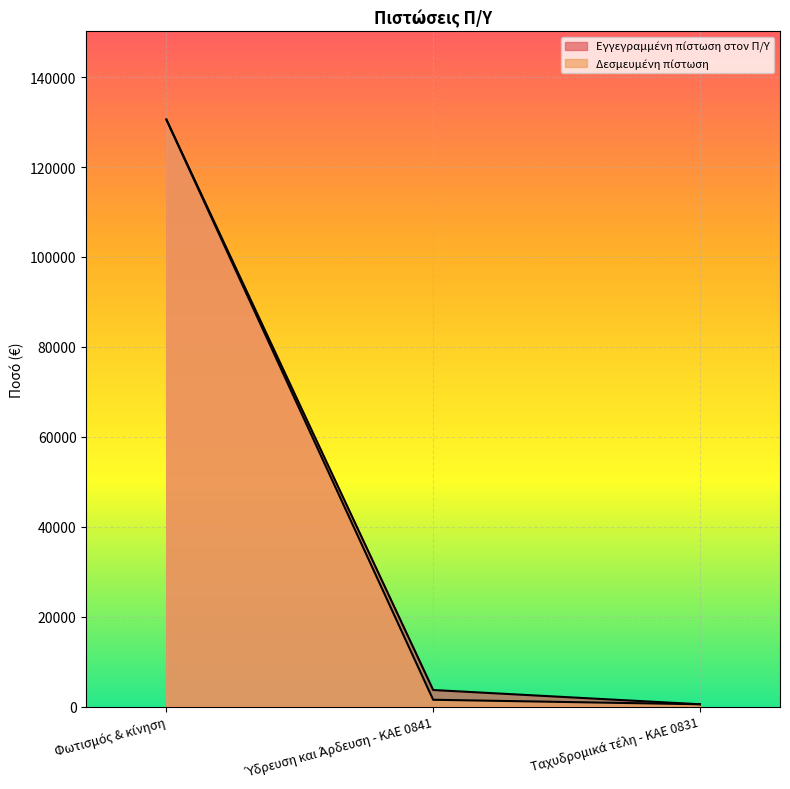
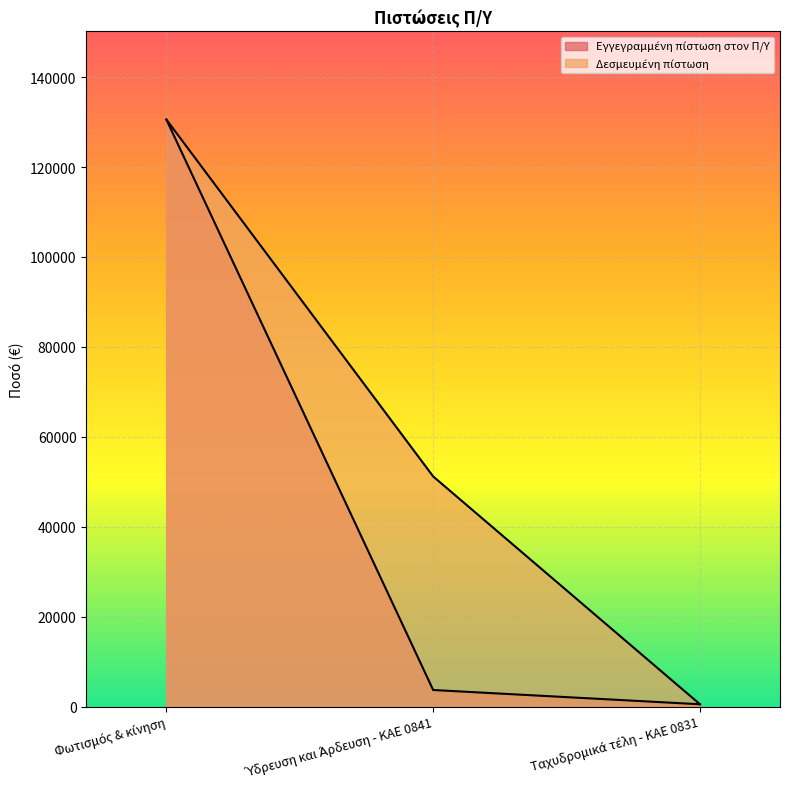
  {
    "Εγγεγραμμένη πίστωση στον Π/Υ": {
      "Ύδρευση και Άρδευση - ΚΑΕ 0841": 4000
    },
    "Δεσμευμένη πίστωση": {
-     "Ύδρευση και Άρδευση - ΚΑΕ 0841": 2000
+     "Ύδρευση και Άρδευση - ΚΑΕ 0841": 51000
    }
  }
